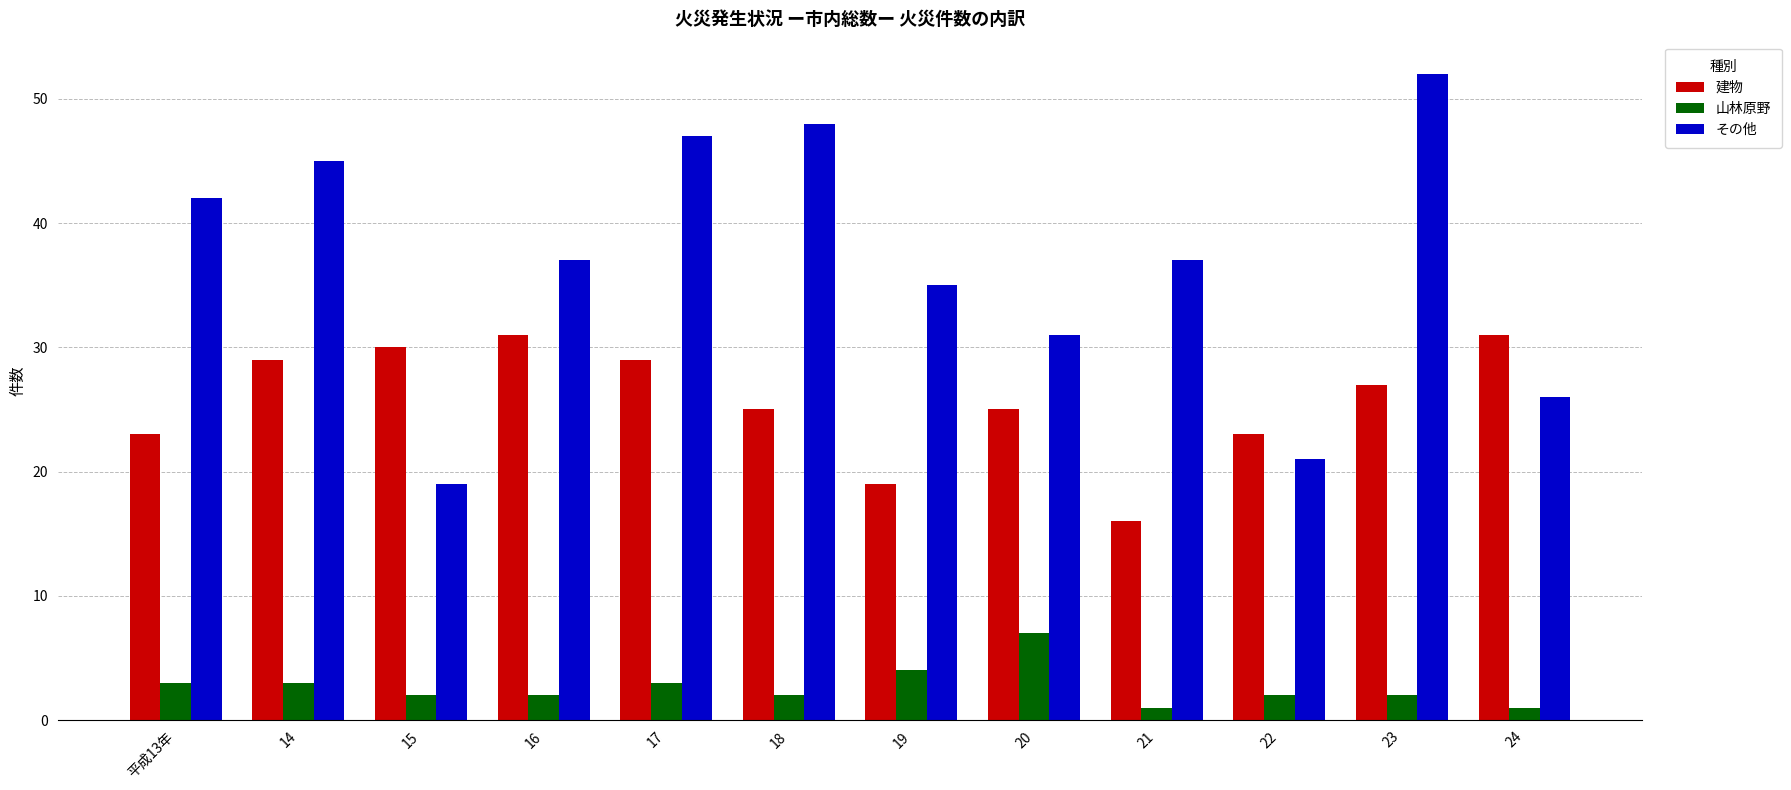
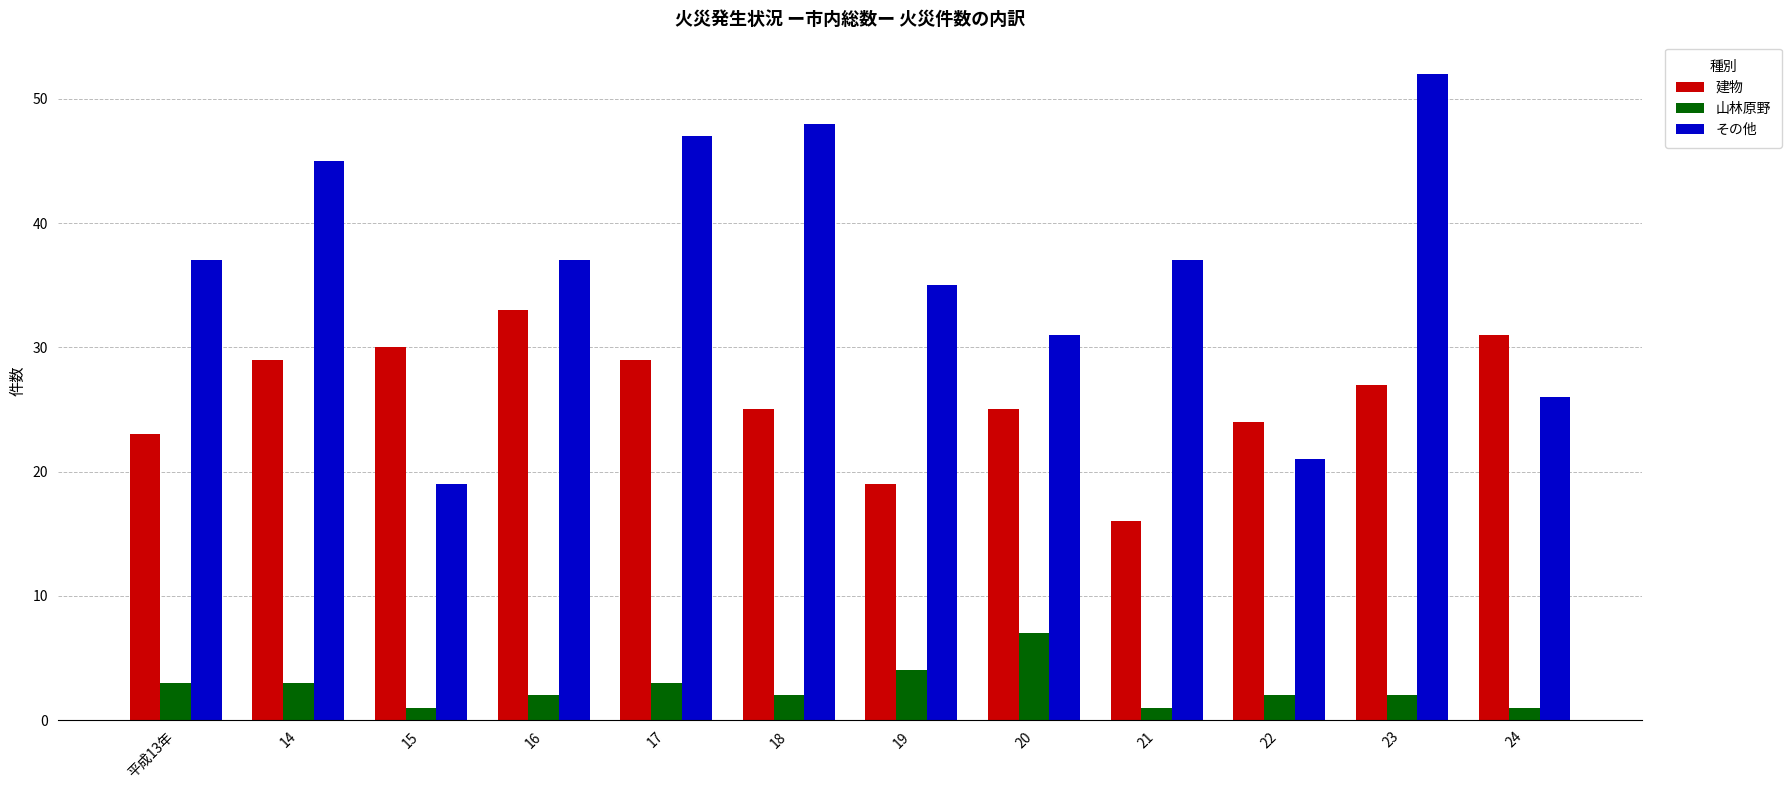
  {
    "建物": {
      "平成13年": 23,
      "14": 29,
      "15": 30,
-     "16": 31,
+     "16": 33,
      "17": 29,
      "18": 25,
      "19": 19,
      "20": 25,
      "21": 16,
-     "22": 23,
+     "22": 24,
      "23": 27,
      "24": 31
    },
    "山林原野": {
      "平成13年": 3,
      "14": 3,
-     "15": 2,
+     "15": 1,
      "16": 2,
      "17": 3,
      "18": 2,
      "19": 4,
      "20": 7,
      "21": 1,
      "22": 2,
      "23": 2,
      "24": 1
    },
    "その他": {
-     "平成13年": 42,
+     "平成13年": 37,
      "14": 45,
      "15": 19,
      "16": 37,
      "17": 47,
      "18": 48,
      "19": 35,
      "20": 31,
      "21": 37,
      "22": 21,
      "23": 52,
      "24": 26
    }
  }
